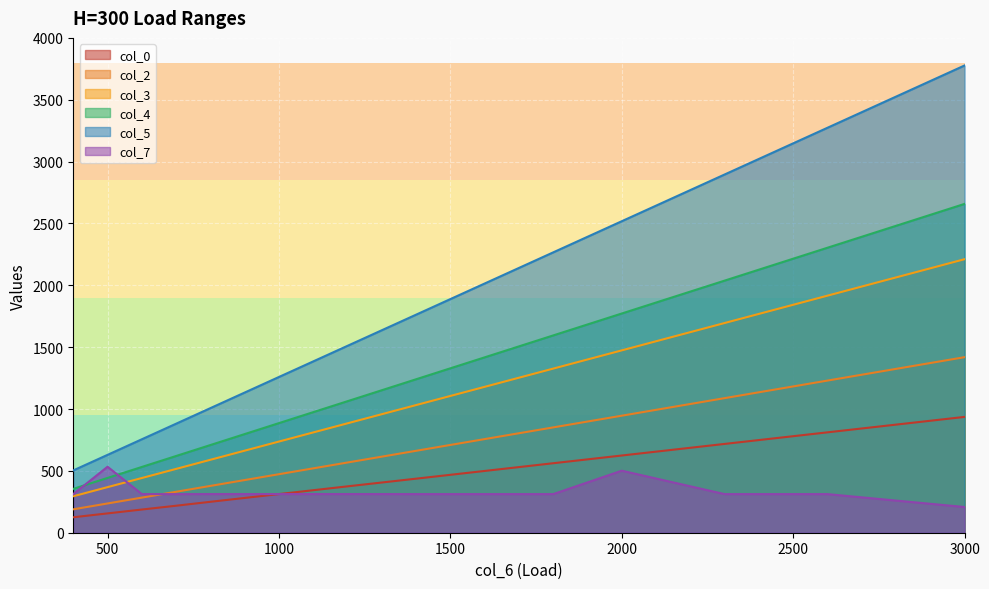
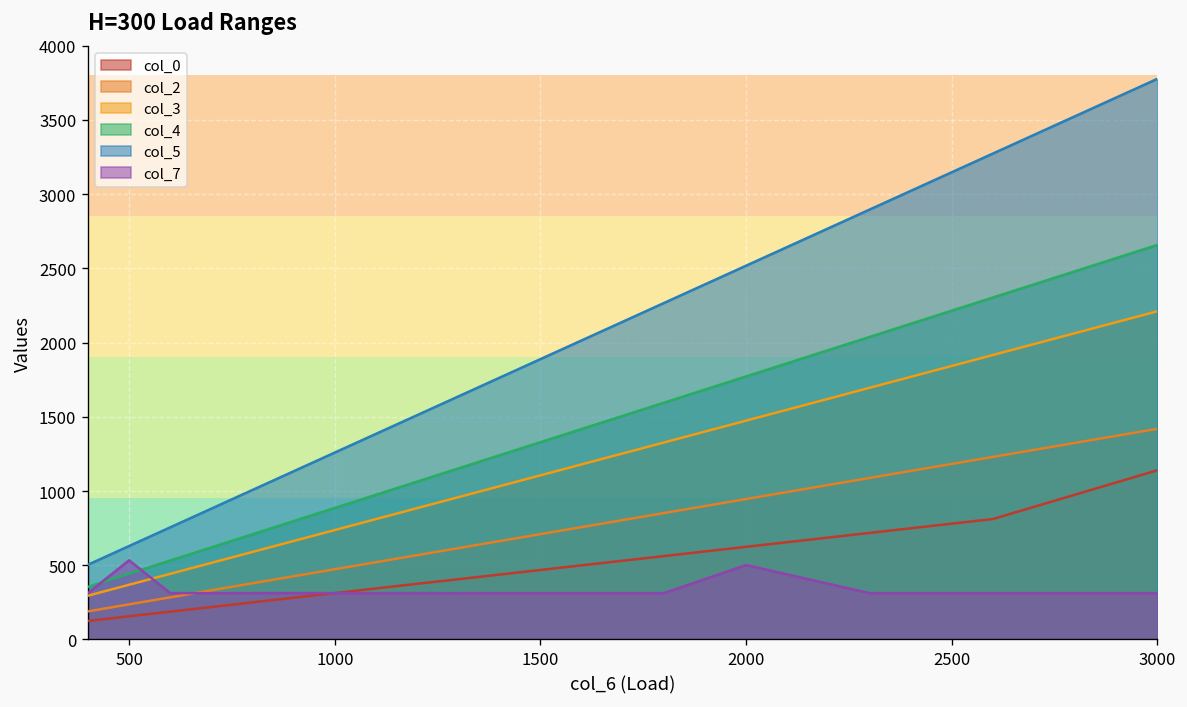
  {
    "col_0": {
      "500": 160,
      "2000": 620,
-     "3000": 940
+     "3000": 1140
    },
    "col_4": {
      "500": 440,
      "1000": 890,
      "2000": 1770,
      "3000": 2660
    },
    "col_5": {
      "500": 630,
      "1000": 1260,
      "2000": 2520,
      "3000": 3780
    },
    "col_7": {
      "500": 530,
      "2000": 500,
-     "3000": 210
+     "3000": 310
    }
  }
